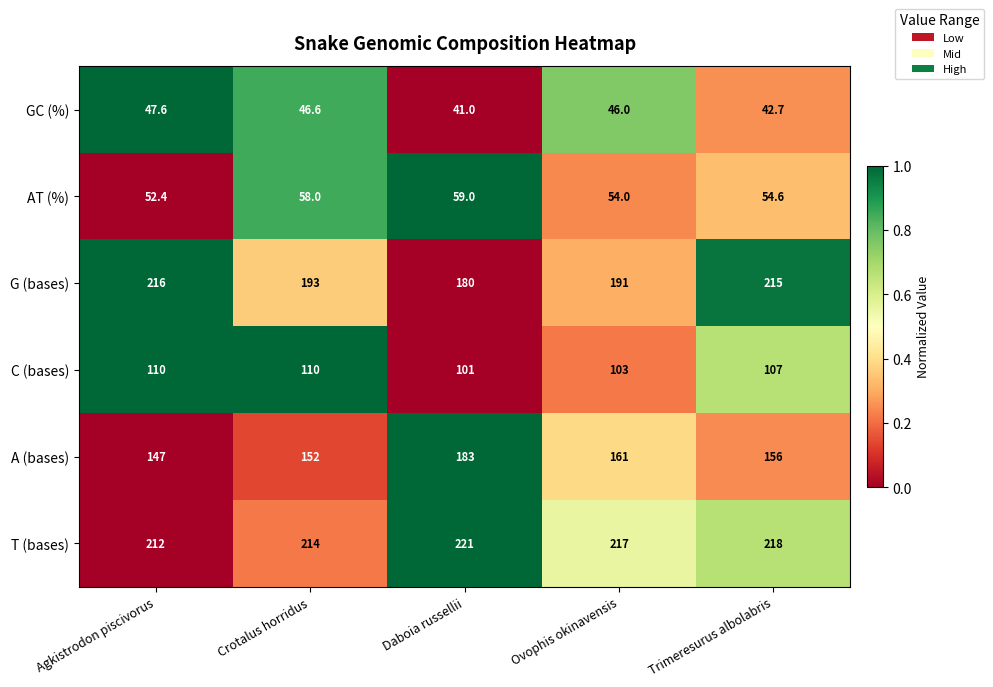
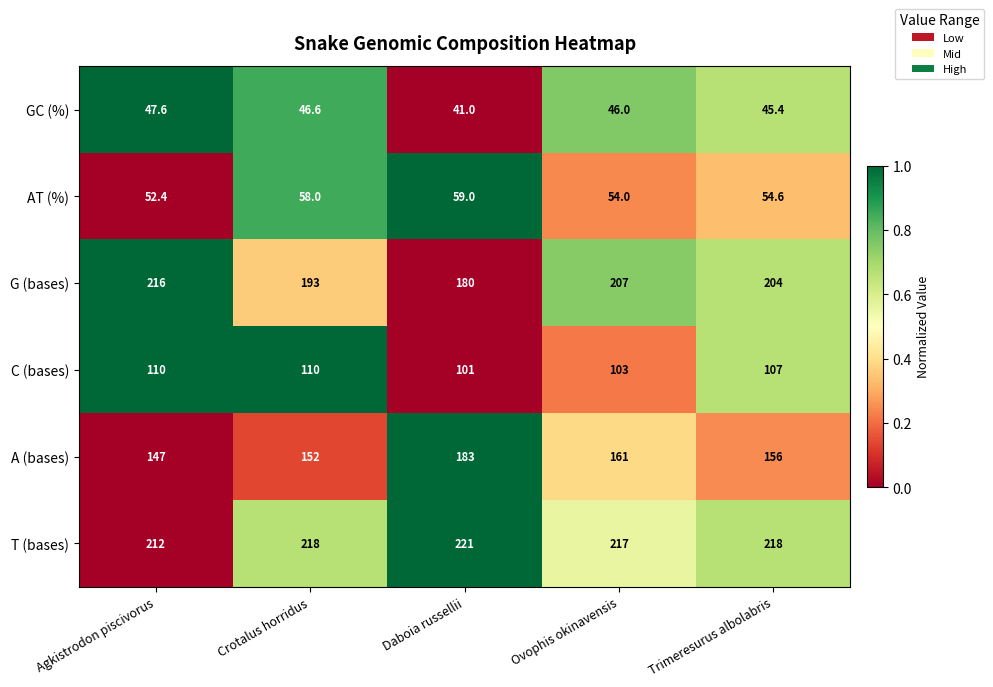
  {
    "GC (%)": {
      "Agkistrodon piscivorus": 47.6,
      "Crotalus horridus": 46.6,
      "Daboia russellii": 41.0,
      "Ovophis okinavensis": 46.0,
-     "Trimeresurus albolabris": 42.7
+     "Trimeresurus albolabris": 45.4
    },
    "AT (%)": {
      "Agkistrodon piscivorus": 52.4,
      "Crotalus horridus": 58.0,
      "Daboia russellii": 59.0,
      "Ovophis okinavensis": 54.0,
      "Trimeresurus albolabris": 54.6
    },
    "G (bases)": {
      "Agkistrodon piscivorus": 216,
      "Crotalus horridus": 193,
      "Daboia russellii": 180,
-     "Ovophis okinavensis": 191,
-     "Trimeresurus albolabris": 215
+     "Ovophis okinavensis": 207,
+     "Trimeresurus albolabris": 204
    },
    "C (bases)": {
      "Agkistrodon piscivorus": 110,
      "Crotalus horridus": 110,
      "Daboia russellii": 101,
      "Ovophis okinavensis": 103,
      "Trimeresurus albolabris": 107
    },
    "A (bases)": {
      "Agkistrodon piscivorus": 147,
      "Crotalus horridus": 152,
      "Daboia russellii": 183,
      "Ovophis okinavensis": 161,
      "Trimeresurus albolabris": 156
    },
    "T (bases)": {
      "Agkistrodon piscivorus": 212,
-     "Crotalus horridus": 214,
+     "Crotalus horridus": 218,
      "Daboia russellii": 221,
      "Ovophis okinavensis": 217,
      "Trimeresurus albolabris": 218
    }
  }
